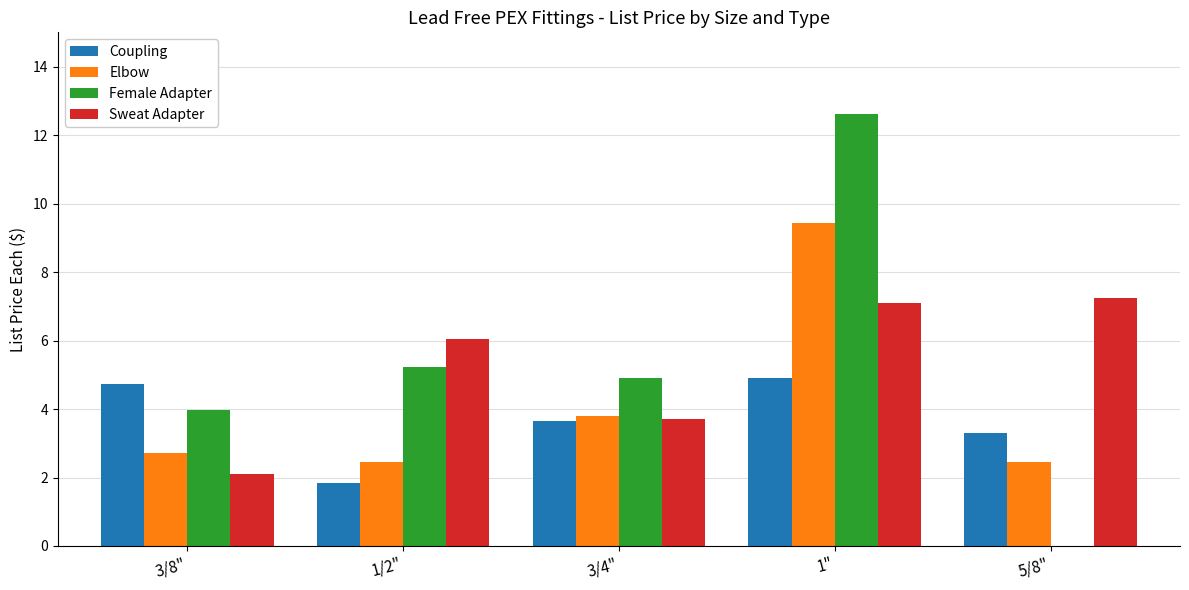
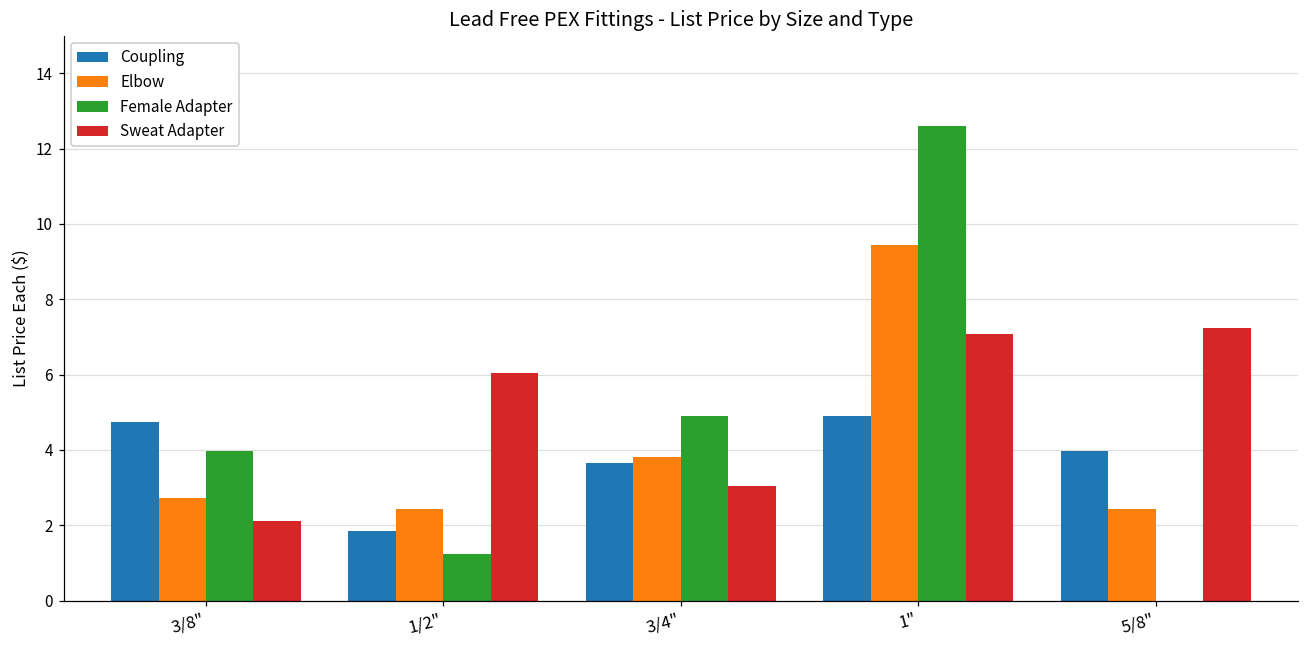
  {
    "Coupling": {
      "3/8\"": 4.7,
      "1/2\"": 1.9,
      "3/4\"": 3.6,
      "1\"": 4.9,
-     "5/8\"": 3.3
+     "5/8\"": 4.0
    },
    "Elbow": {
      "3/8\"": 2.7,
      "1/2\"": 2.4,
      "3/4\"": 3.8,
      "1\"": 9.4,
      "5/8\"": 2.4
    },
    "Female Adapter": {
      "3/8\"": 4.0,
-     "1/2\"": 5.2,
+     "1/2\"": 1.2,
      "3/4\"": 4.9,
      "1\"": 12.6,
      "5/8\"": 0.0
    },
    "Sweat Adapter": {
      "3/8\"": 2.1,
      "1/2\"": 6.0,
-     "3/4\"": 3.7,
+     "3/4\"": 3.0,
      "1\"": 7.1,
      "5/8\"": 7.2
    }
  }
